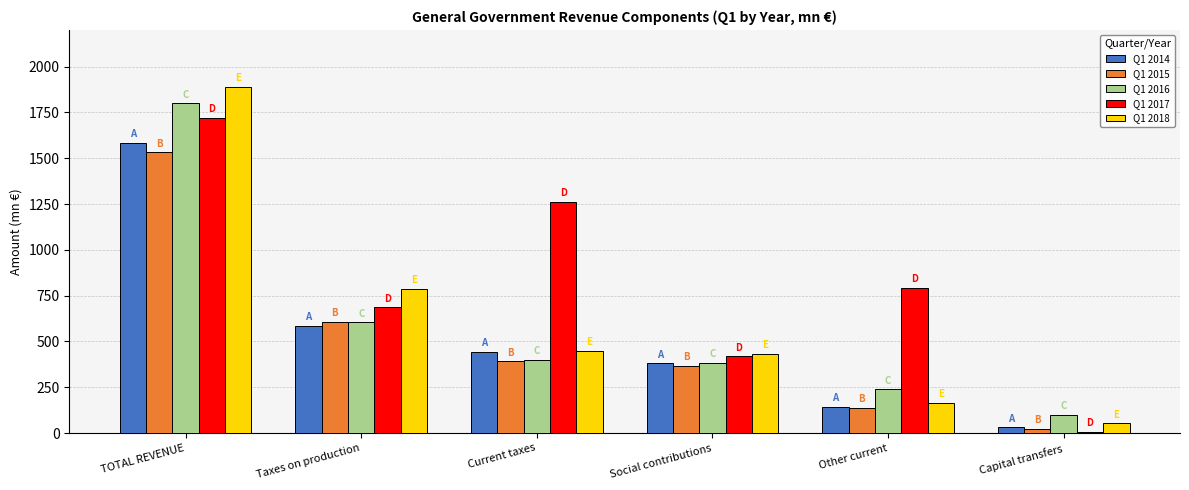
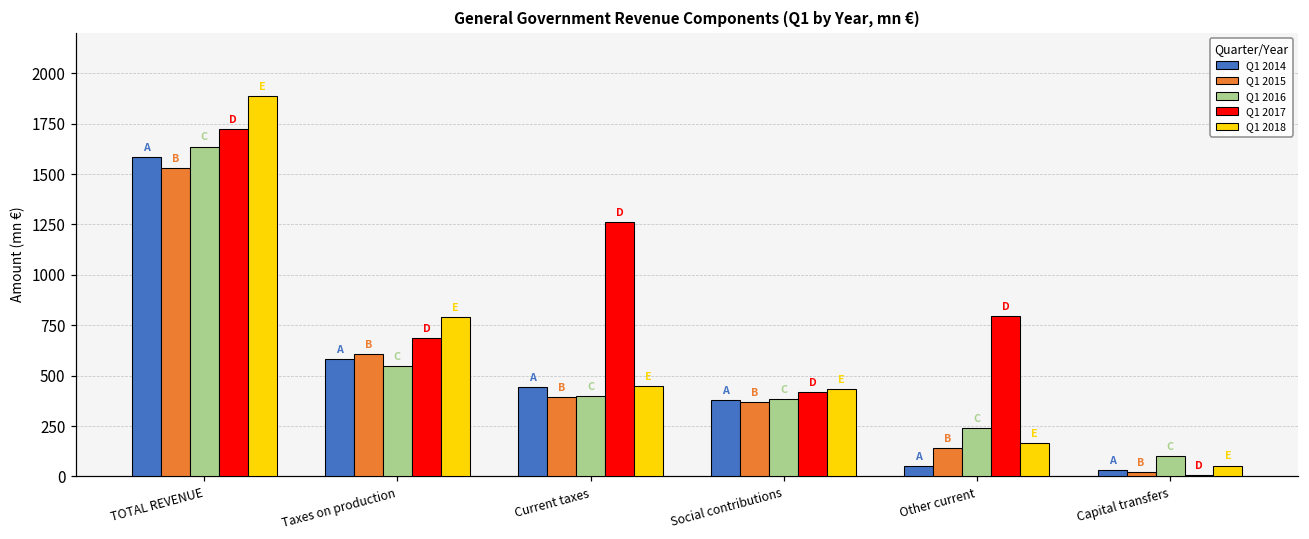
  {
    "Q1 2014": {
      "TOTAL REVENUE": 1580,
      "Taxes on production": 580,
      "Current taxes": 450,
      "Social contributions": 380,
-     "Other current": 140,
+     "Other current": 50,
      "Capital transfers": 30
    },
    "Q1 2015": {
      "TOTAL REVENUE": 1530,
      "Taxes on production": 610,
      "Current taxes": 390,
      "Social contributions": 370,
      "Other current": 140,
      "Capital transfers": 20
    },
    "Q1 2016": {
-     "TOTAL REVENUE": 1800,
-     "Taxes on production": 600,
+     "TOTAL REVENUE": 1640,
+     "Taxes on production": 550,
      "Current taxes": 400,
      "Social contributions": 380,
      "Other current": 240,
      "Capital transfers": 100
    },
    "Q1 2017": {
      "TOTAL REVENUE": 1720,
      "Taxes on production": 690,
      "Current taxes": 1260,
      "Social contributions": 420,
      "Other current": 790
    },
    "Q1 2018": {
      "TOTAL REVENUE": 1890,
      "Taxes on production": 790,
      "Current taxes": 450,
      "Social contributions": 430,
      "Other current": 160,
      "Capital transfers": 50
    }
  }
